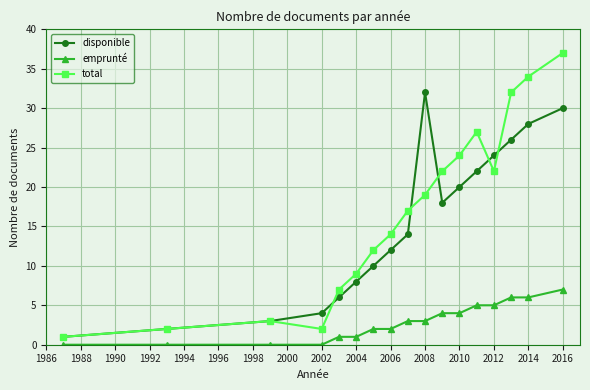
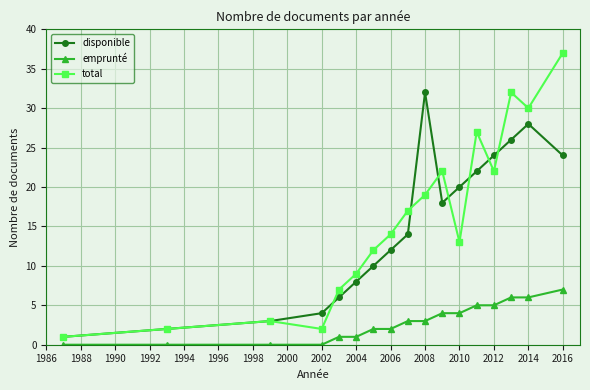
  {
    "disponible": {
      "2002": 4,
      "2004": 8,
      "2006": 12,
      "2008": 32,
      "2010": 20,
      "2012": 24,
      "2014": 28,
-     "2016": 30
+     "2016": 24
    },
    "emprunté": {
      "2002": 0,
      "2004": 1,
      "2006": 2,
      "2008": 3,
      "2010": 4,
      "2012": 5,
      "2014": 6,
      "2016": 7
    },
    "total": {
      "2002": 2,
      "2004": 9,
      "2006": 14,
      "2008": 19,
-     "2010": 24,
+     "2010": 13,
      "2012": 22,
-     "2014": 34,
+     "2014": 30,
      "2016": 37
    }
  }
